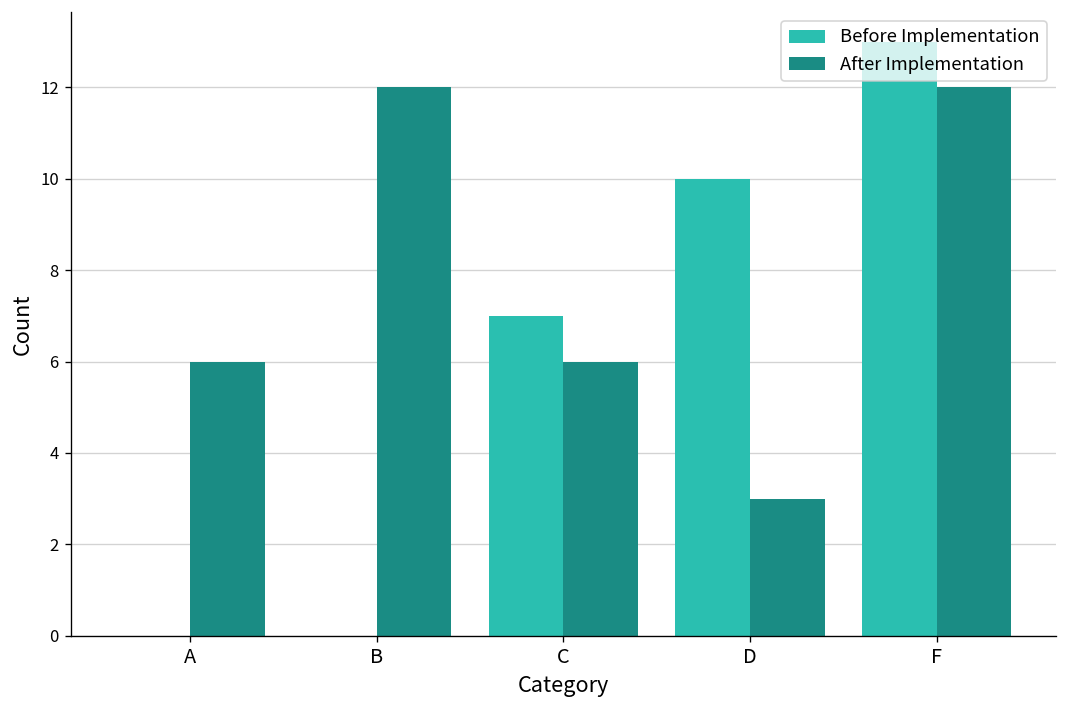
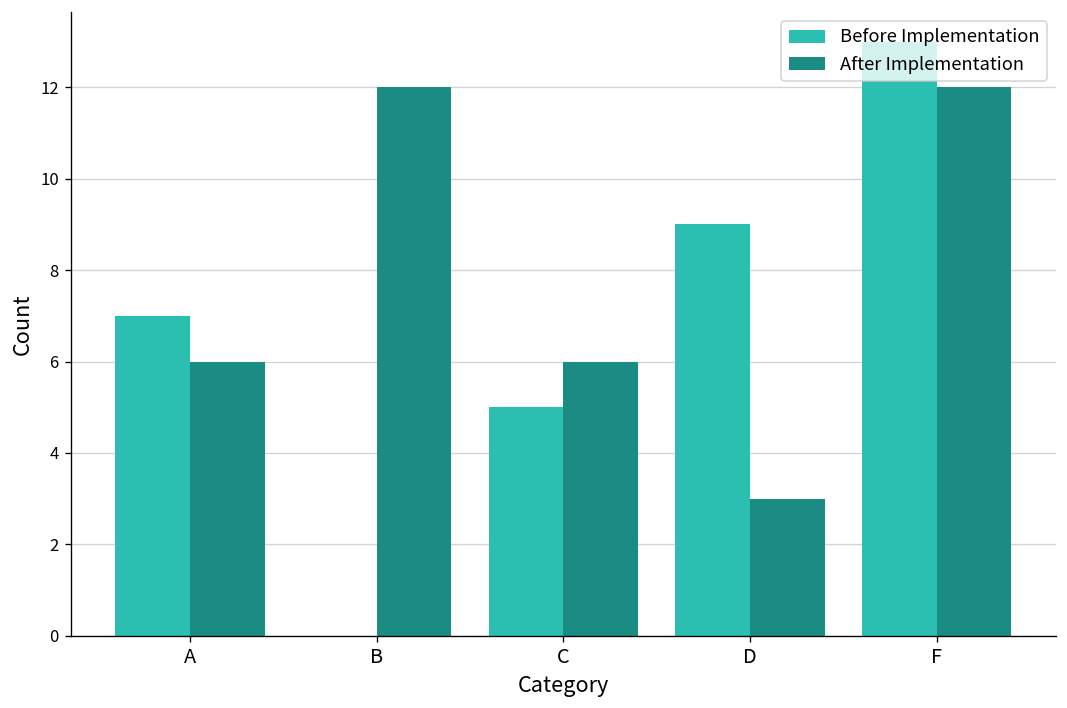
  {
    "Before Implementation": {
-     "A": 0,
+     "A": 7,
      "B": 0,
-     "C": 7,
-     "D": 10
+     "C": 5,
+     "D": 9
    },
    "After Implementation": {
      "A": 6,
      "B": 12,
      "C": 6,
      "D": 3,
      "F": 12
    }
  }
